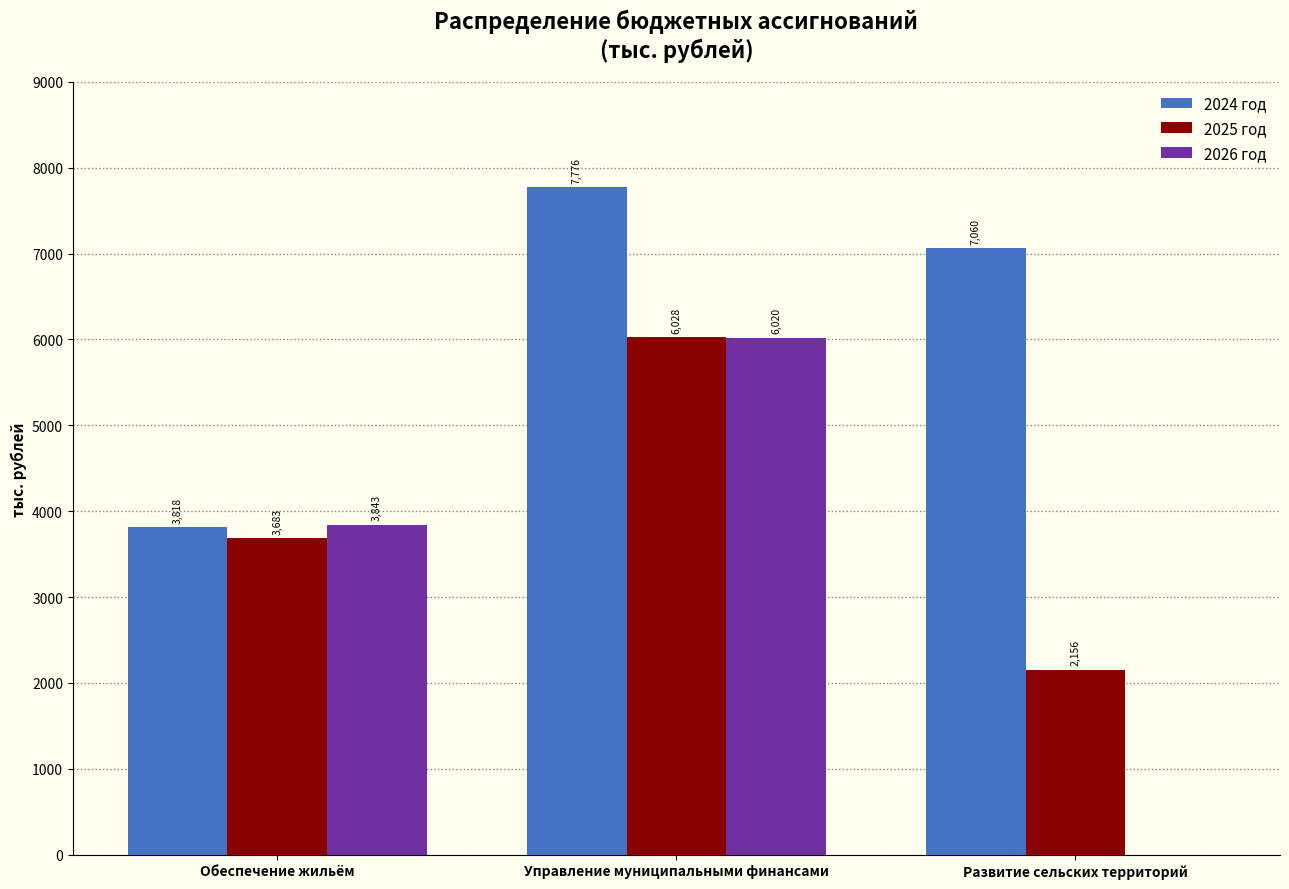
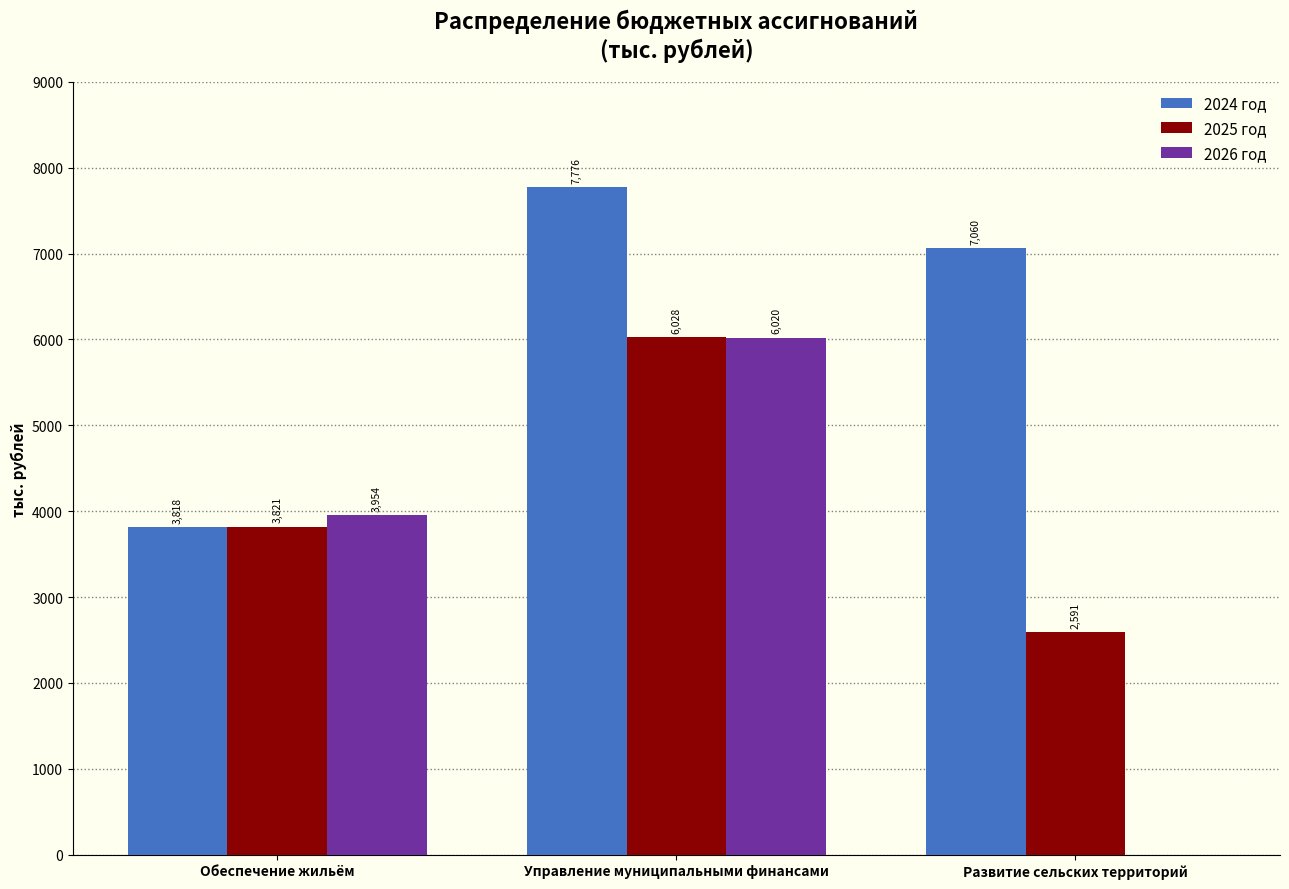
  {
    "2024 год": {
      "Обеспечение жильём": "3,818",
      "Управление муниципальными финансами": "7,776",
      "Развитие сельских территорий": "7,060"
    },
    "2025 год": {
-     "Обеспечение жильём": "3,683",
+     "Обеспечение жильём": "3,821",
      "Управление муниципальными финансами": "6,028",
-     "Развитие сельских территорий": "2,156"
+     "Развитие сельских территорий": "2,591"
    },
    "2026 год": {
-     "Обеспечение жильём": "3,843",
+     "Обеспечение жильём": "3,954",
      "Управление муниципальными финансами": "6,020"
    }
  }
